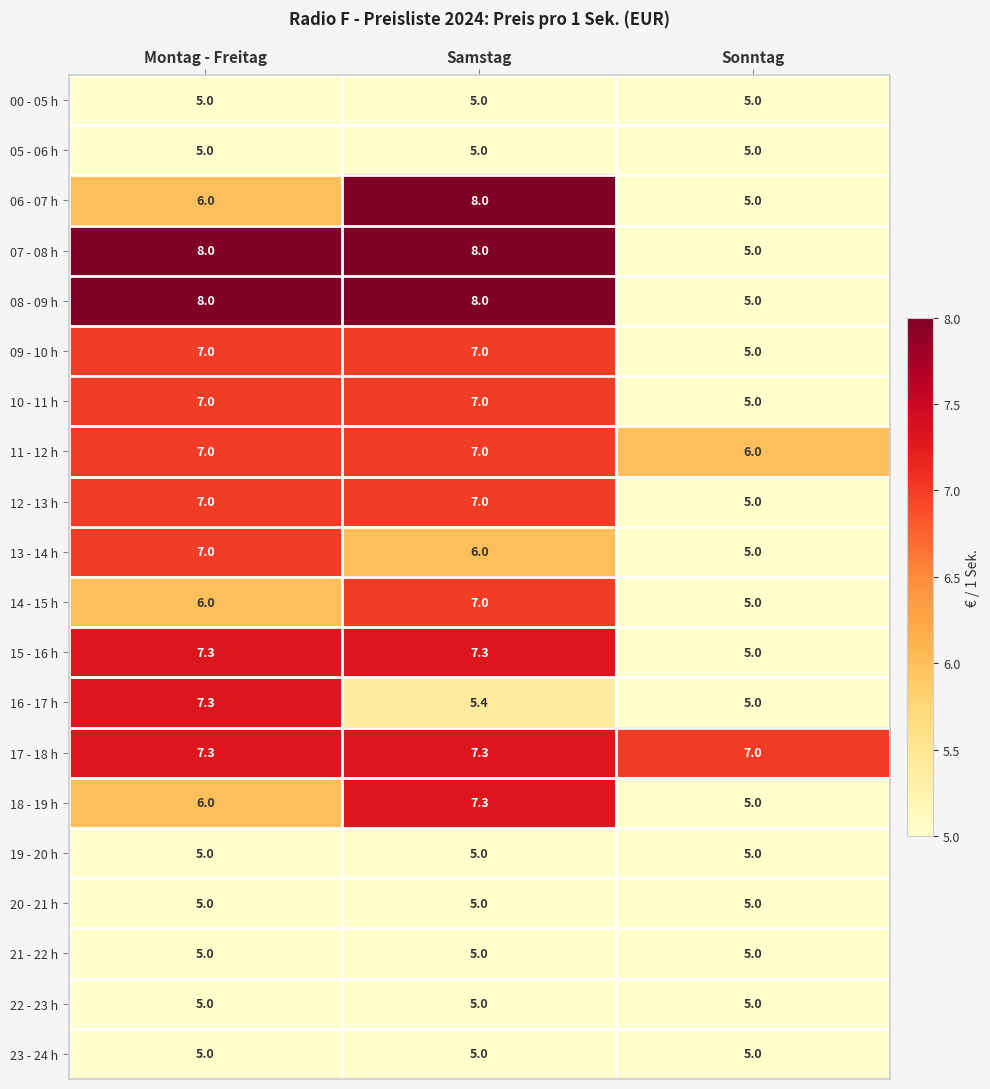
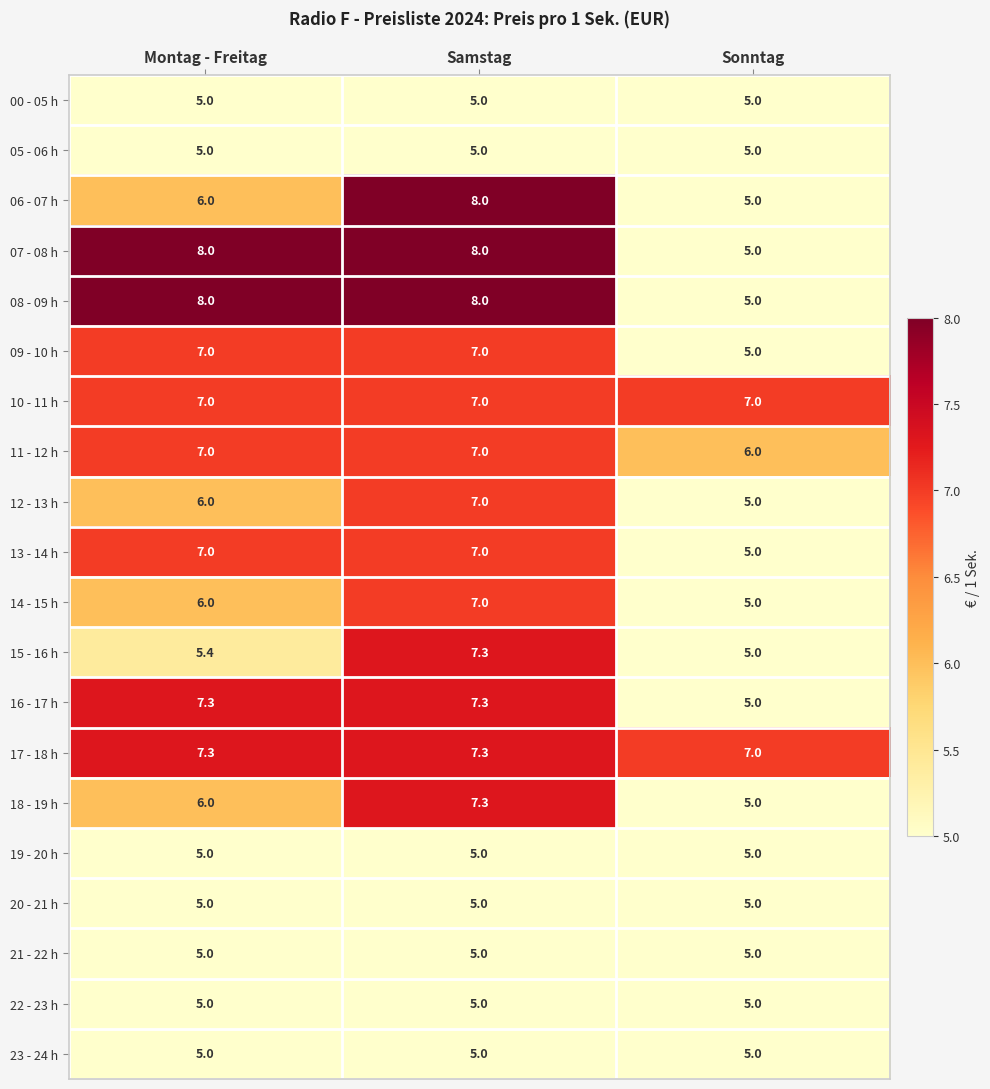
  {
    "00 - 05 h": {
      "Montag - Freitag": 5.0,
      "Samstag": 5.0,
      "Sonntag": 5.0
    },
    "05 - 06 h": {
      "Montag - Freitag": 5.0,
      "Samstag": 5.0,
      "Sonntag": 5.0
    },
    "06 - 07 h": {
      "Montag - Freitag": 6.0,
      "Samstag": 8.0,
      "Sonntag": 5.0
    },
    "07 - 08 h": {
      "Montag - Freitag": 8.0,
      "Samstag": 8.0,
      "Sonntag": 5.0
    },
    "08 - 09 h": {
      "Montag - Freitag": 8.0,
      "Samstag": 8.0,
      "Sonntag": 5.0
    },
    "09 - 10 h": {
      "Montag - Freitag": 7.0,
      "Samstag": 7.0,
      "Sonntag": 5.0
    },
    "10 - 11 h": {
      "Montag - Freitag": 7.0,
      "Samstag": 7.0,
-     "Sonntag": 5.0
+     "Sonntag": 7.0
    },
    "11 - 12 h": {
      "Montag - Freitag": 7.0,
      "Samstag": 7.0,
      "Sonntag": 6.0
    },
    "12 - 13 h": {
-     "Montag - Freitag": 7.0,
+     "Montag - Freitag": 6.0,
      "Samstag": 7.0,
      "Sonntag": 5.0
    },
    "13 - 14 h": {
      "Montag - Freitag": 7.0,
-     "Samstag": 6.0,
+     "Samstag": 7.0,
      "Sonntag": 5.0
    },
    "14 - 15 h": {
      "Montag - Freitag": 6.0,
      "Samstag": 7.0,
      "Sonntag": 5.0
    },
    "15 - 16 h": {
-     "Montag - Freitag": 7.3,
+     "Montag - Freitag": 5.4,
      "Samstag": 7.3,
      "Sonntag": 5.0
    },
    "16 - 17 h": {
      "Montag - Freitag": 7.3,
-     "Samstag": 5.4,
+     "Samstag": 7.3,
      "Sonntag": 5.0
    },
    "17 - 18 h": {
      "Montag - Freitag": 7.3,
      "Samstag": 7.3,
      "Sonntag": 7.0
    },
    "18 - 19 h": {
      "Montag - Freitag": 6.0,
      "Samstag": 7.3,
      "Sonntag": 5.0
    },
    "19 - 20 h": {
      "Montag - Freitag": 5.0,
      "Samstag": 5.0,
      "Sonntag": 5.0
    },
    "20 - 21 h": {
      "Montag - Freitag": 5.0,
      "Samstag": 5.0,
      "Sonntag": 5.0
    },
    "21 - 22 h": {
      "Montag - Freitag": 5.0,
      "Samstag": 5.0,
      "Sonntag": 5.0
    },
    "22 - 23 h": {
      "Montag - Freitag": 5.0,
      "Samstag": 5.0,
      "Sonntag": 5.0
    },
    "23 - 24 h": {
      "Montag - Freitag": 5.0,
      "Samstag": 5.0,
      "Sonntag": 5.0
    }
  }
